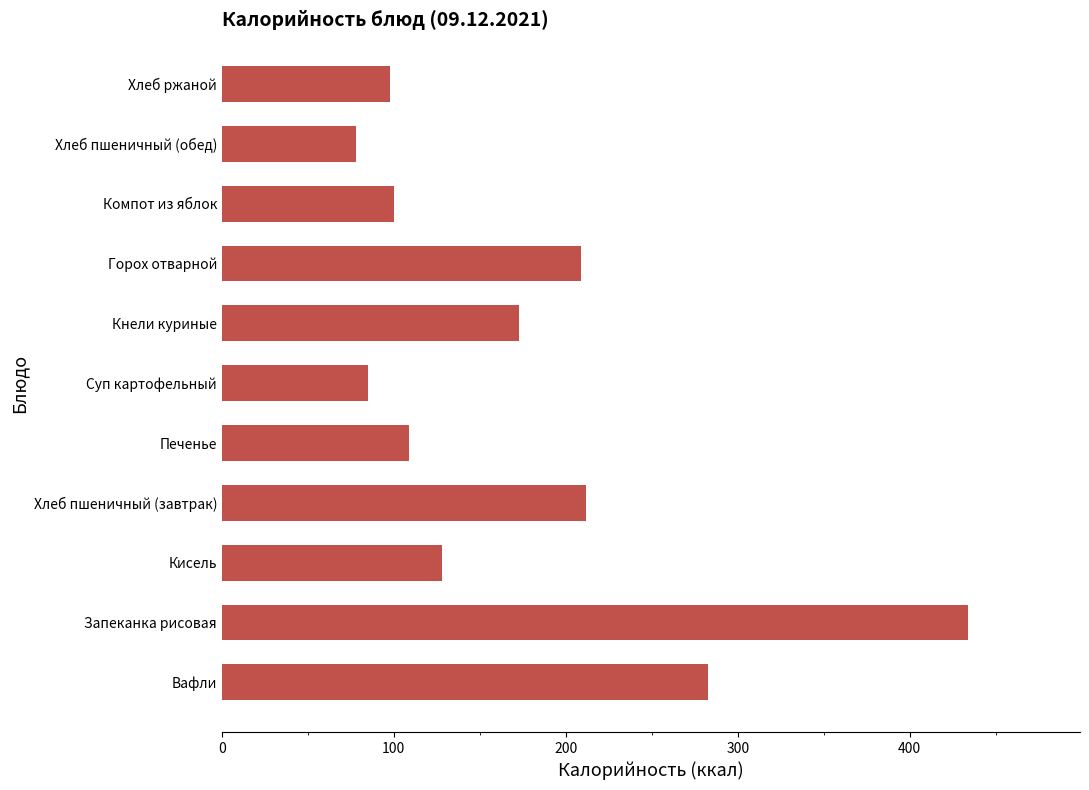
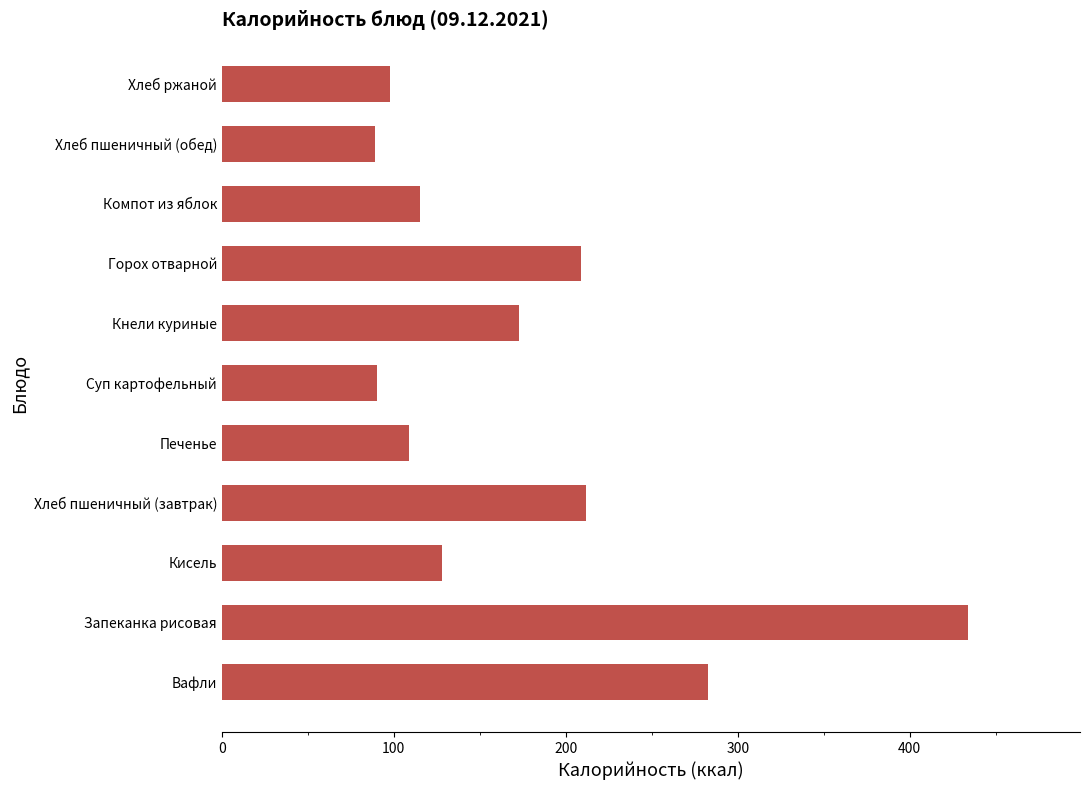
  {
    "Хлеб ржаной": 98,
-   "Хлеб пшеничный (обед)": 78,
-   "Компот из яблок": 100,
+   "Хлеб пшеничный (обед)": 89,
+   "Компот из яблок": 115,
    "Горох отварной": 209,
    "Кнели куриные": 173,
-   "Суп картофельный": 85,
+   "Суп картофельный": 90,
    "Печенье": 109,
    "Хлеб пшеничный (завтрак)": 212,
    "Кисель": 128,
    "Запеканка рисовая": 434,
    "Вафли": 283
  }
